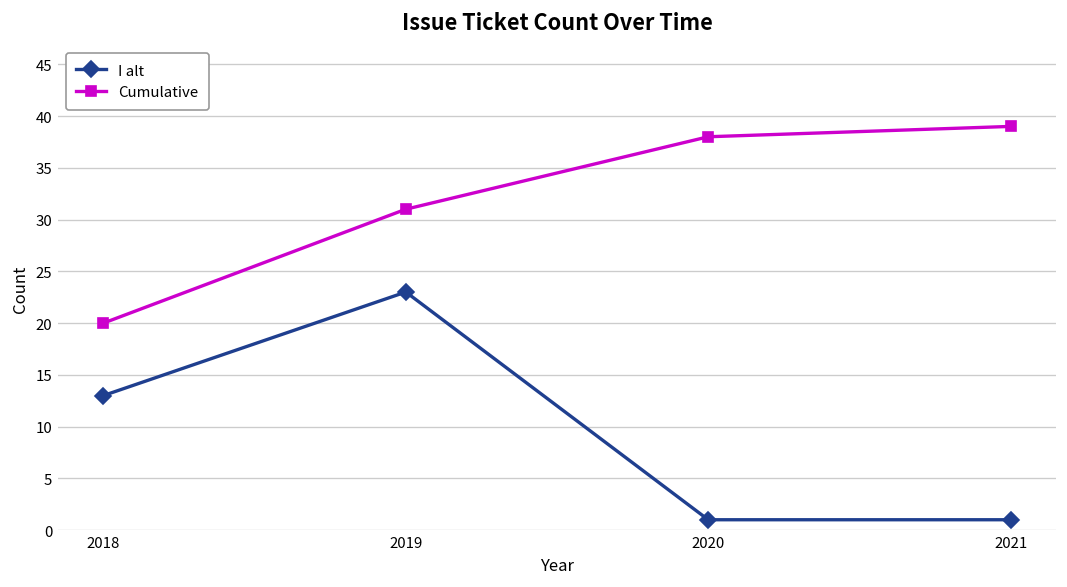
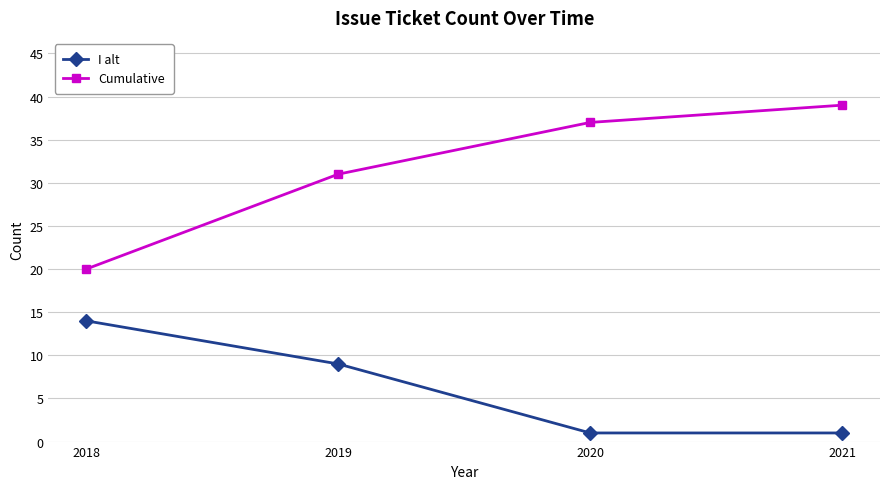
  {
    "I alt": {
-     "2018": 13,
-     "2019": 23,
+     "2018": 14,
+     "2019": 9,
      "2020": 1,
      "2021": 1
    },
    "Cumulative": {
      "2018": 20,
      "2019": 31,
-     "2020": 38,
+     "2020": 37,
      "2021": 39
    }
  }
